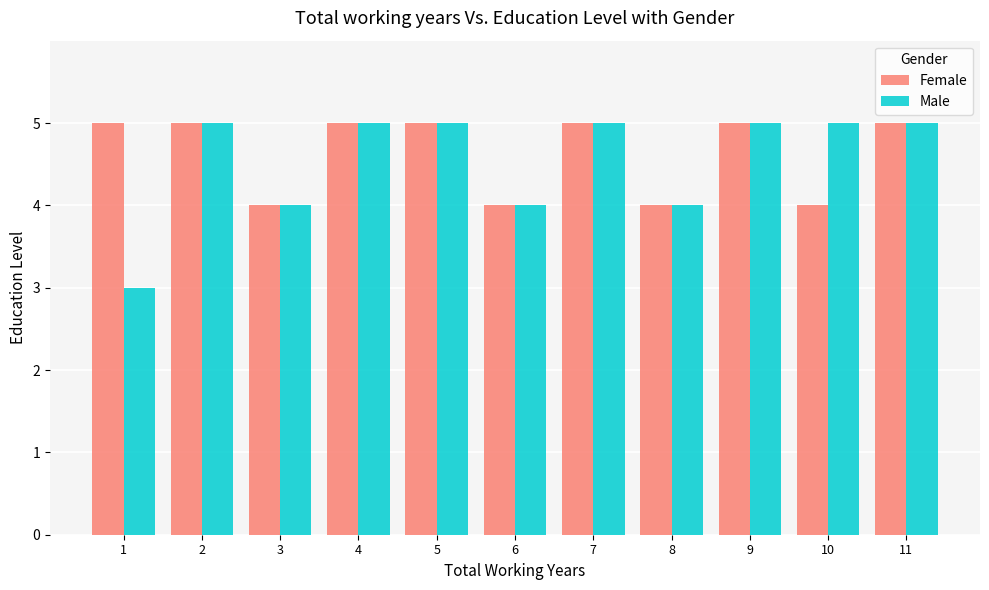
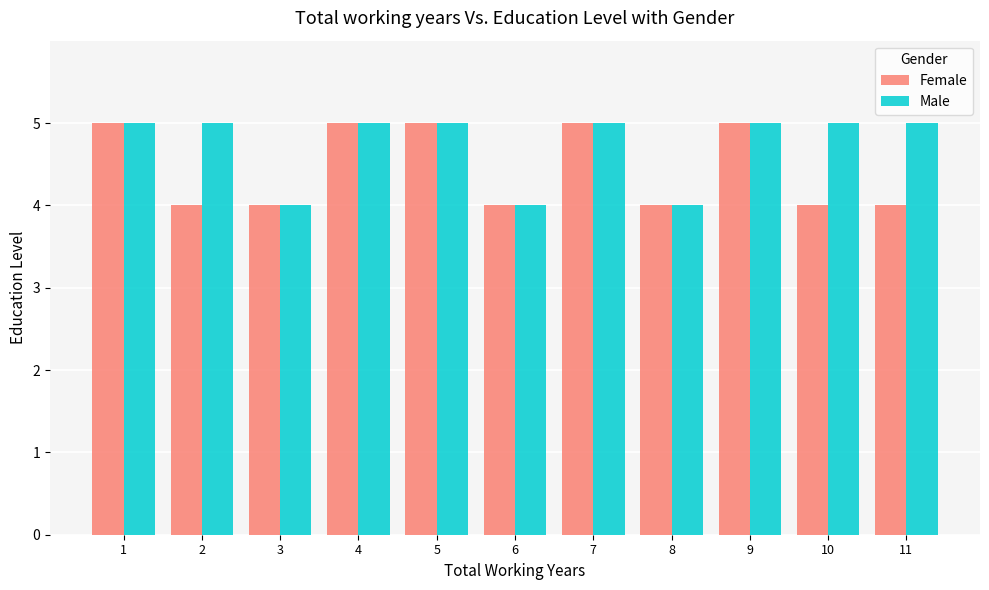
  {
    "Female": {
      "1": 5,
-     "2": 5,
+     "2": 4,
      "3": 4,
      "4": 5,
      "5": 5,
      "6": 4,
      "7": 5,
      "8": 4,
      "9": 5,
      "10": 4,
-     "11": 5
+     "11": 4
    },
    "Male": {
-     "1": 3,
+     "1": 5,
      "2": 5,
      "3": 4,
      "4": 5,
      "5": 5,
      "6": 4,
      "7": 5,
      "8": 4,
      "9": 5,
      "10": 5,
      "11": 5
    }
  }
